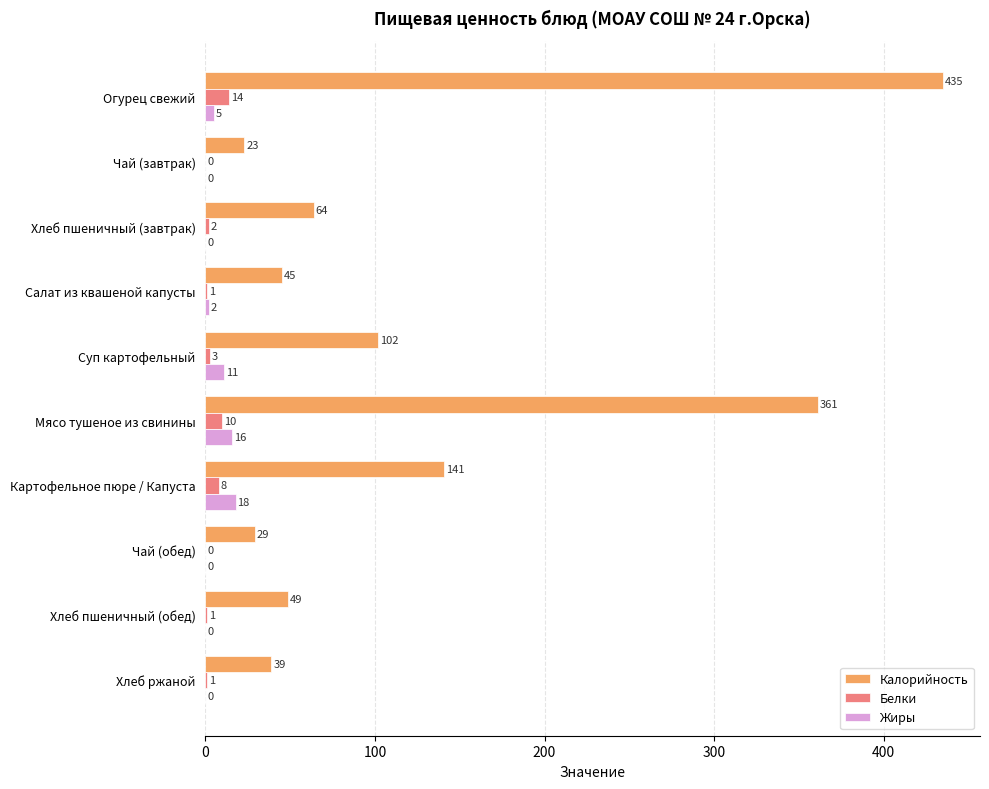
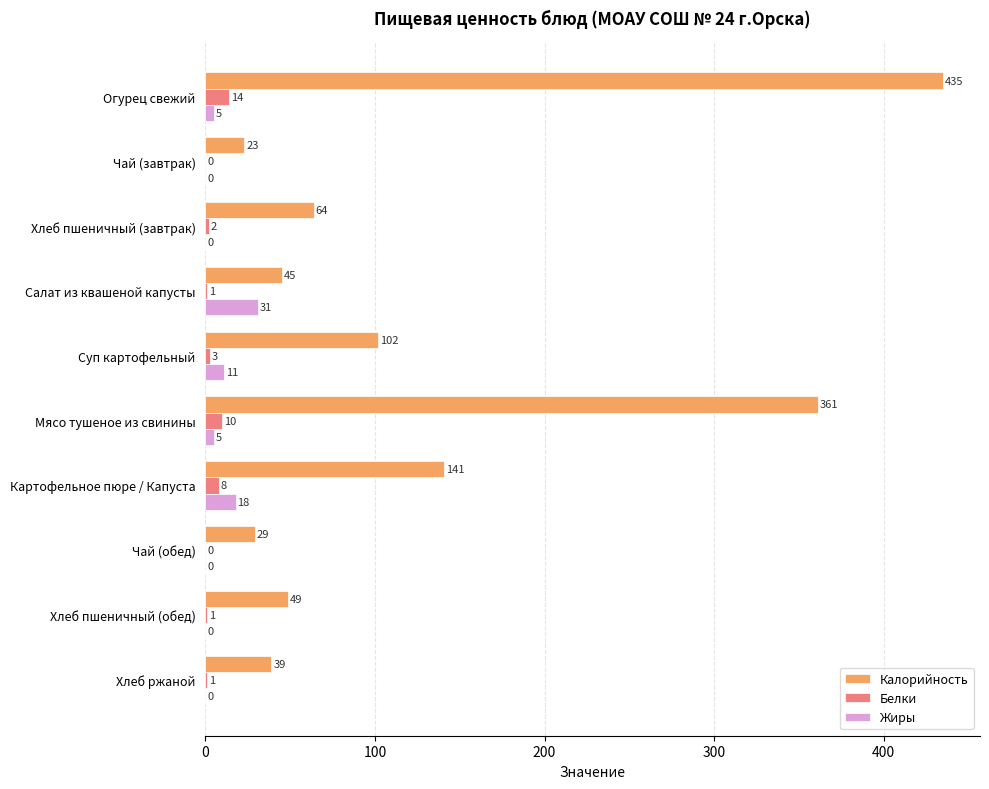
  {
    "Жиры": {
      "Огурец свежий": 5,
      "Чай (завтрак)": 0,
      "Хлеб пшеничный (завтрак)": 0,
-     "Салат из квашеной капусты": 2,
+     "Салат из квашеной капусты": 31,
      "Суп картофельный": 11,
-     "Мясо тушеное из свинины": 16,
+     "Мясо тушеное из свинины": 5,
      "Картофельное пюре / Капуста": 18,
      "Чай (обед)": 0,
      "Хлеб пшеничный (обед)": 0,
      "Хлеб ржаной": 0
    }
  }
